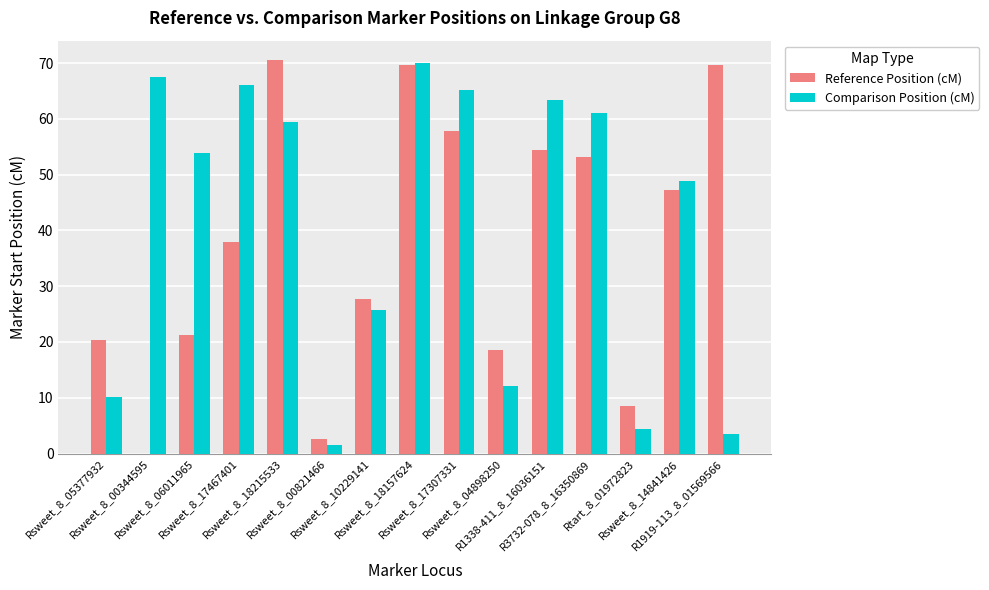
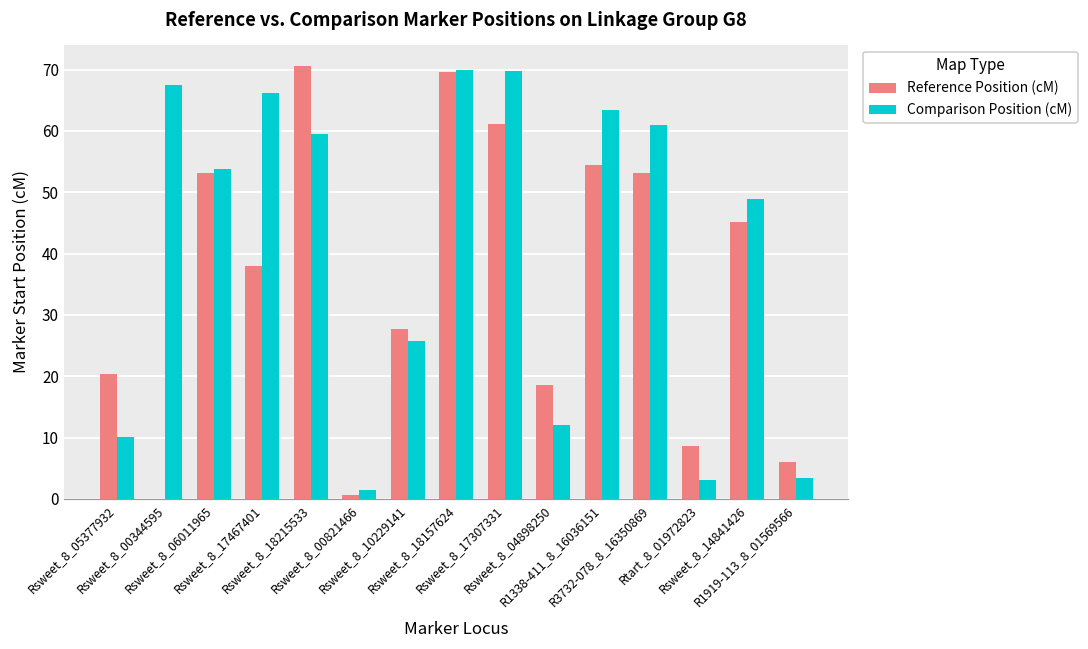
  {
    "Reference Position (cM)": {
      "Rsweet_8_05377932": 20,
      "Rsweet_8_00344595": 0,
-     "Rsweet_8_06011965": 21,
+     "Rsweet_8_06011965": 53,
      "Rsweet_8_17467401": 38,
      "Rsweet_8_18215533": 71,
-     "Rsweet_8_00821466": 3,
+     "Rsweet_8_00821466": 1,
      "Rsweet_8_10229141": 28,
      "Rsweet_8_18157624": 70,
-     "Rsweet_8_17307331": 58,
+     "Rsweet_8_17307331": 61,
      "Rsweet_8_04898250": 19,
      "R1338-411_8_16036151": 54,
      "R3732-078_8_16350869": 53,
      "Rtart_8_01972823": 9,
-     "Rsweet_8_14841426": 47,
-     "R1919-113_8_01569566": 70
+     "Rsweet_8_14841426": 45,
+     "R1919-113_8_01569566": 6
    },
    "Comparison Position (cM)": {
      "Rsweet_8_05377932": 10,
      "Rsweet_8_00344595": 68,
      "Rsweet_8_06011965": 54,
      "Rsweet_8_17467401": 66,
      "Rsweet_8_18215533": 60,
      "Rsweet_8_00821466": 2,
      "Rsweet_8_10229141": 26,
      "Rsweet_8_18157624": 70,
-     "Rsweet_8_17307331": 65,
+     "Rsweet_8_17307331": 70,
      "Rsweet_8_04898250": 12,
      "R1338-411_8_16036151": 63,
      "R3732-078_8_16350869": 61,
-     "Rtart_8_01972823": 4,
+     "Rtart_8_01972823": 3,
      "Rsweet_8_14841426": 49,
      "R1919-113_8_01569566": 3
    }
  }
